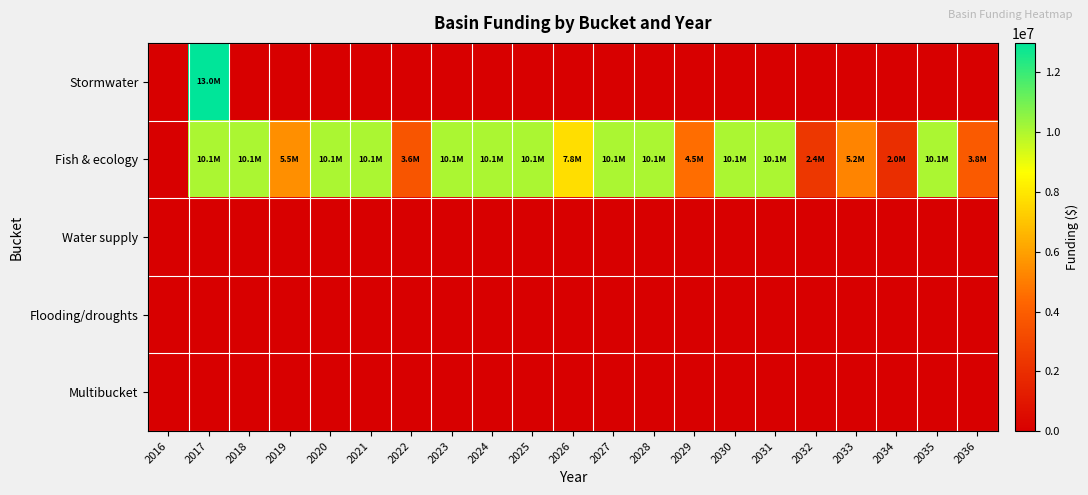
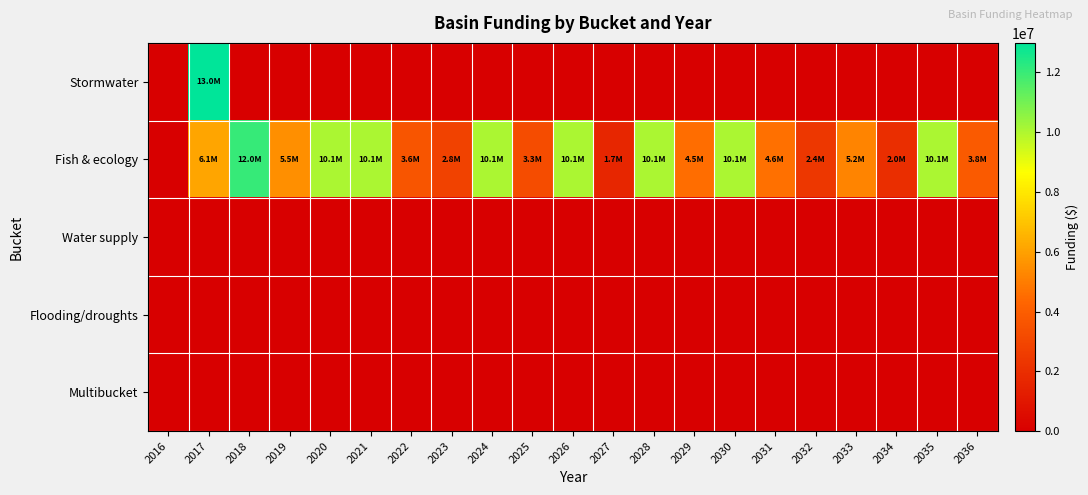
  {
    "Stormwater": {
      "2017": "13.0M"
    },
    "Fish & ecology": {
-     "2017": "10.1M",
-     "2018": "10.1M",
+     "2017": "6.1M",
+     "2018": "12.0M",
      "2019": "5.5M",
      "2020": "10.1M",
      "2021": "10.1M",
      "2022": "3.6M",
-     "2023": "10.1M",
+     "2023": "2.8M",
      "2024": "10.1M",
-     "2025": "10.1M",
-     "2026": "7.8M",
-     "2027": "10.1M",
+     "2025": "3.3M",
+     "2026": "10.1M",
+     "2027": "1.7M",
      "2028": "10.1M",
      "2029": "4.5M",
      "2030": "10.1M",
-     "2031": "10.1M",
+     "2031": "4.6M",
      "2032": "2.4M",
      "2033": "5.2M",
      "2034": "2.0M",
      "2035": "10.1M",
      "2036": "3.8M"
    }
  }
